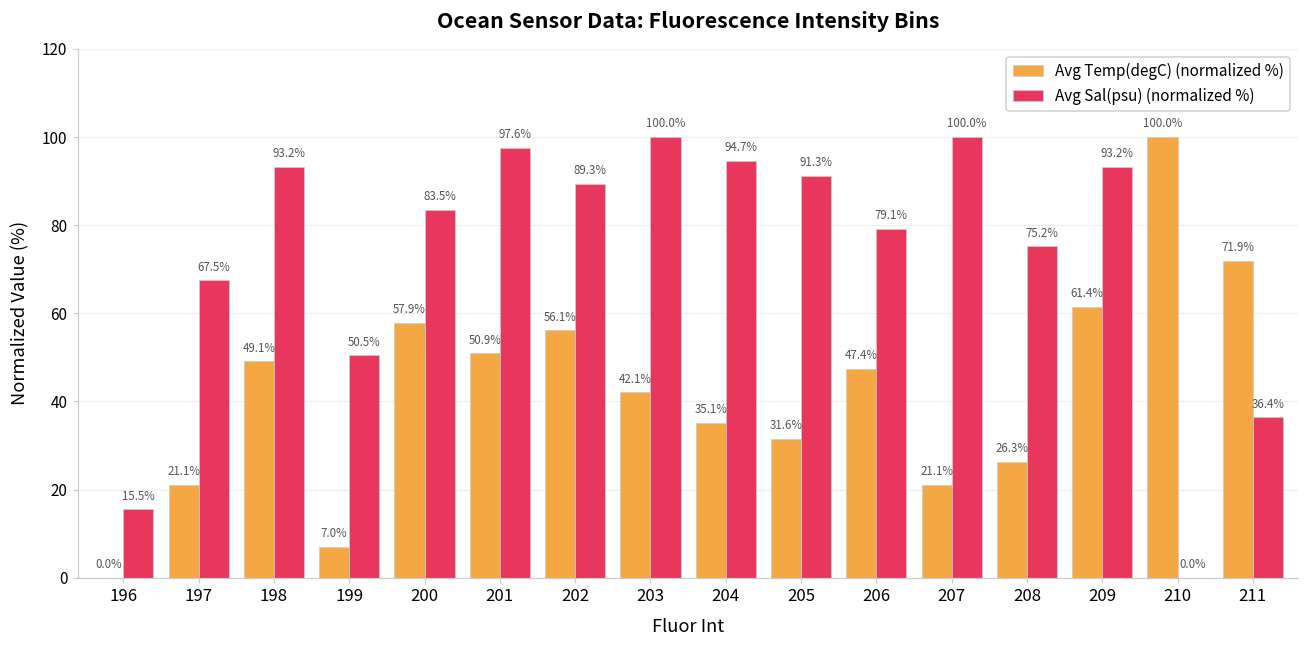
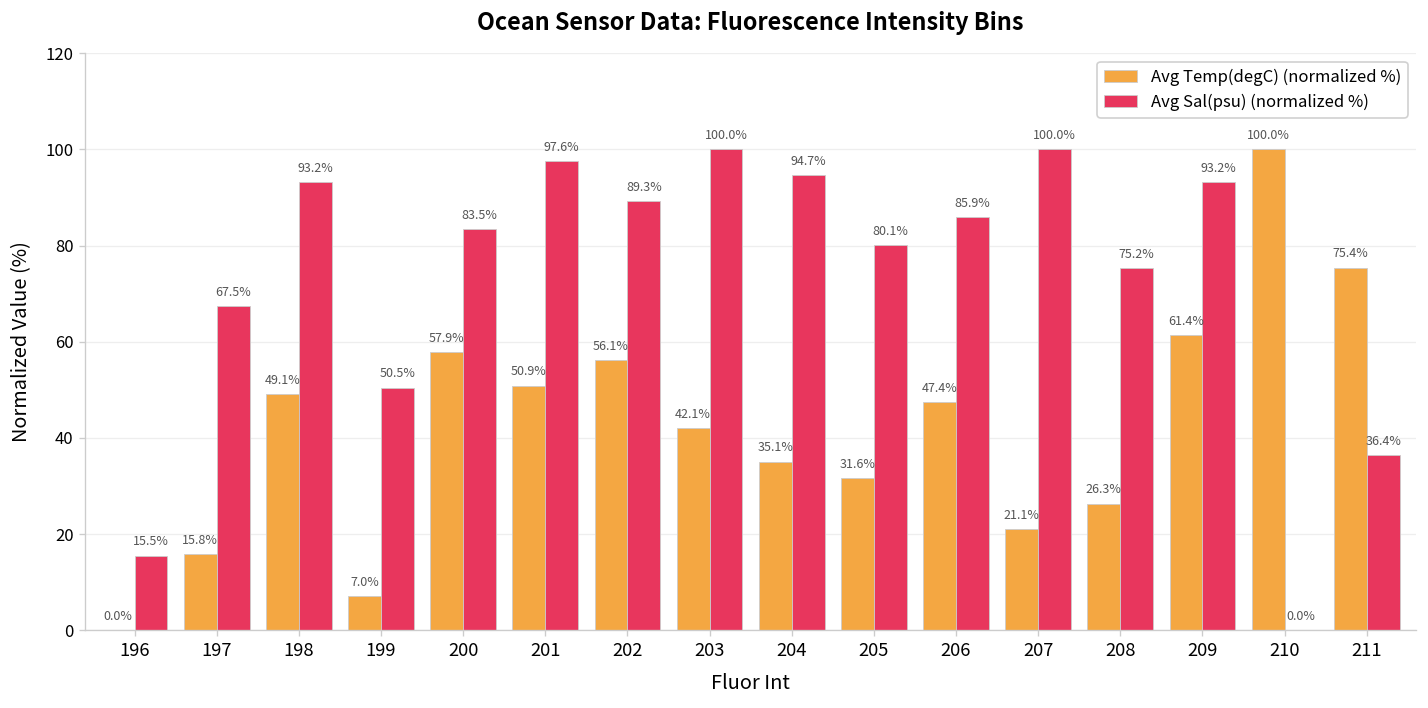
  {
    "Avg Temp(degC) (normalized %)": {
      "196": "0.0%",
-     "197": "21.1%",
+     "197": "15.8%",
      "198": "49.1%",
      "199": "7.0%",
      "200": "57.9%",
      "201": "50.9%",
      "202": "56.1%",
      "203": "42.1%",
      "204": "35.1%",
      "205": "31.6%",
      "206": "47.4%",
      "207": "21.1%",
      "208": "26.3%",
      "209": "61.4%",
      "210": "100.0%",
-     "211": "71.9%"
+     "211": "75.4%"
    },
    "Avg Sal(psu) (normalized %)": {
      "196": "15.5%",
      "197": "67.5%",
      "198": "93.2%",
      "199": "50.5%",
      "200": "83.5%",
      "201": "97.6%",
      "202": "89.3%",
      "203": "100.0%",
      "204": "94.7%",
-     "205": "91.3%",
-     "206": "79.1%",
+     "205": "80.1%",
+     "206": "85.9%",
      "207": "100.0%",
      "208": "75.2%",
      "209": "93.2%",
      "210": "0.0%",
      "211": "36.4%"
    }
  }
